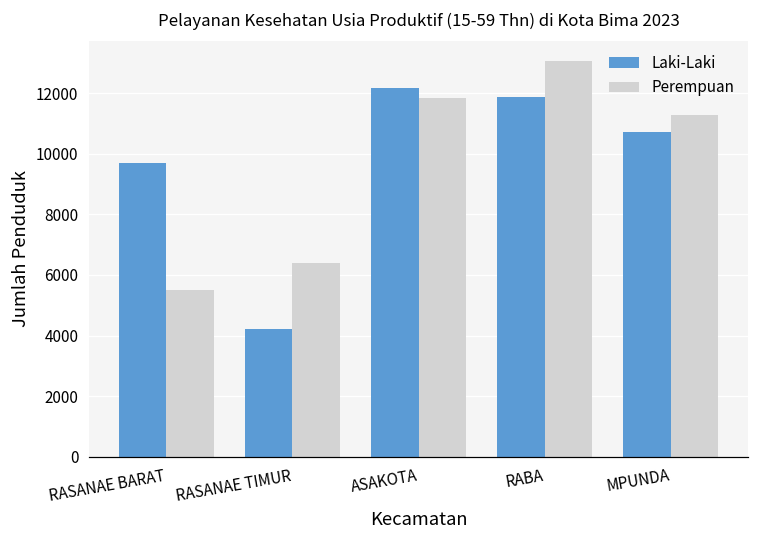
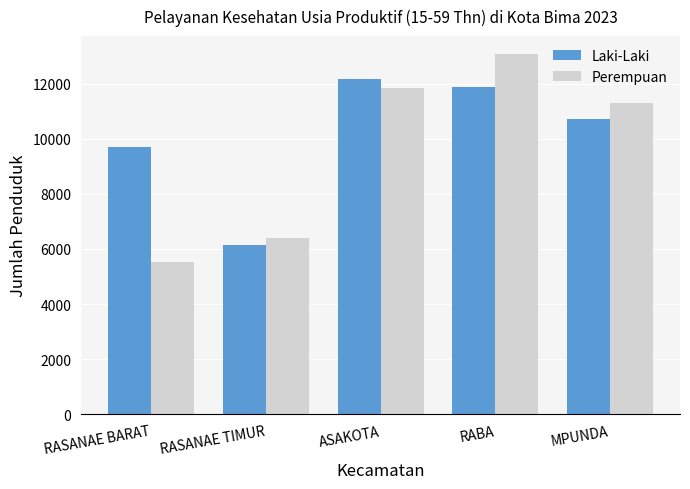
  {
    "Laki-Laki": {
      "RASANAE BARAT": 9700,
-     "RASANAE TIMUR": 4200,
+     "RASANAE TIMUR": 6100,
      "ASAKOTA": 12200,
      "RABA": 11900,
      "MPUNDA": 10700
    },
    "Perempuan": {
      "RASANAE BARAT": 5500,
      "RASANAE TIMUR": 6400,
      "ASAKOTA": 11800,
      "RABA": 13100,
      "MPUNDA": 11300
    }
  }
